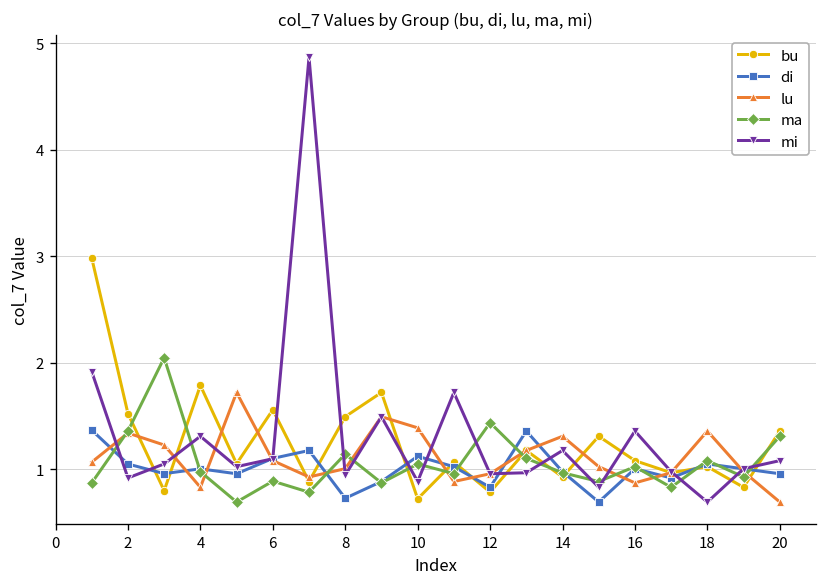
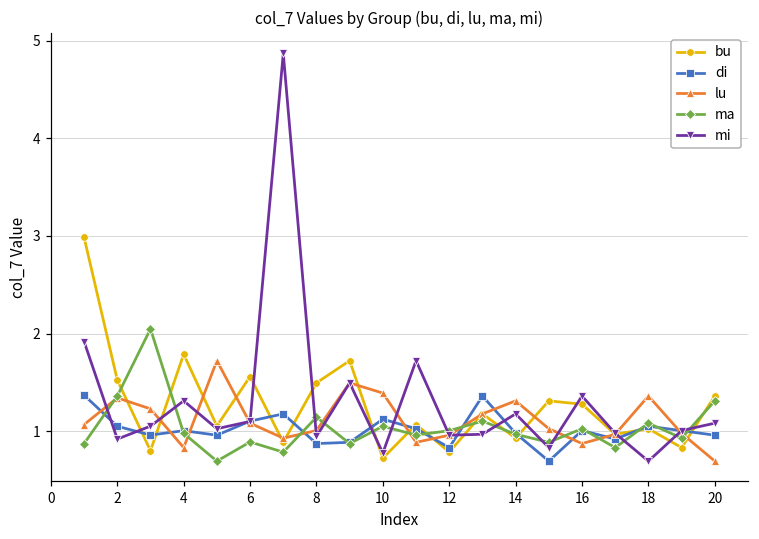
  {
    "bu": {
      "2": 1.5,
      "4": 1.8,
      "6": 1.6,
      "8": 1.5,
      "10": 0.7,
      "12": 0.8,
      "14": 0.9,
-     "16": 1.1,
+     "16": 1.3,
      "20": 1.4
    },
    "di": {
      "2": 1.0,
-     "8": 0.7,
+     "8": 0.9,
      "10": 1.1,
      "12": 0.8,
      "20": 1.0
    },
    "lu": {
      "4": 0.8,
      "8": 1.0,
      "10": 1.4,
      "14": 1.3,
      "16": 0.9,
      "18": 1.4,
      "20": 0.7
    },
    "ma": {
      "6": 0.9,
      "8": 1.1,
      "10": 1.0,
-     "12": 1.4,
+     "12": 1.0,
      "18": 1.1,
      "20": 1.3
    },
    "mi": {
      "2": 0.9,
      "4": 1.3,
      "8": 0.9,
-     "10": 0.9,
+     "10": 0.8,
      "14": 1.2,
      "16": 1.4,
      "18": 0.7,
      "20": 1.1
    }
  }
